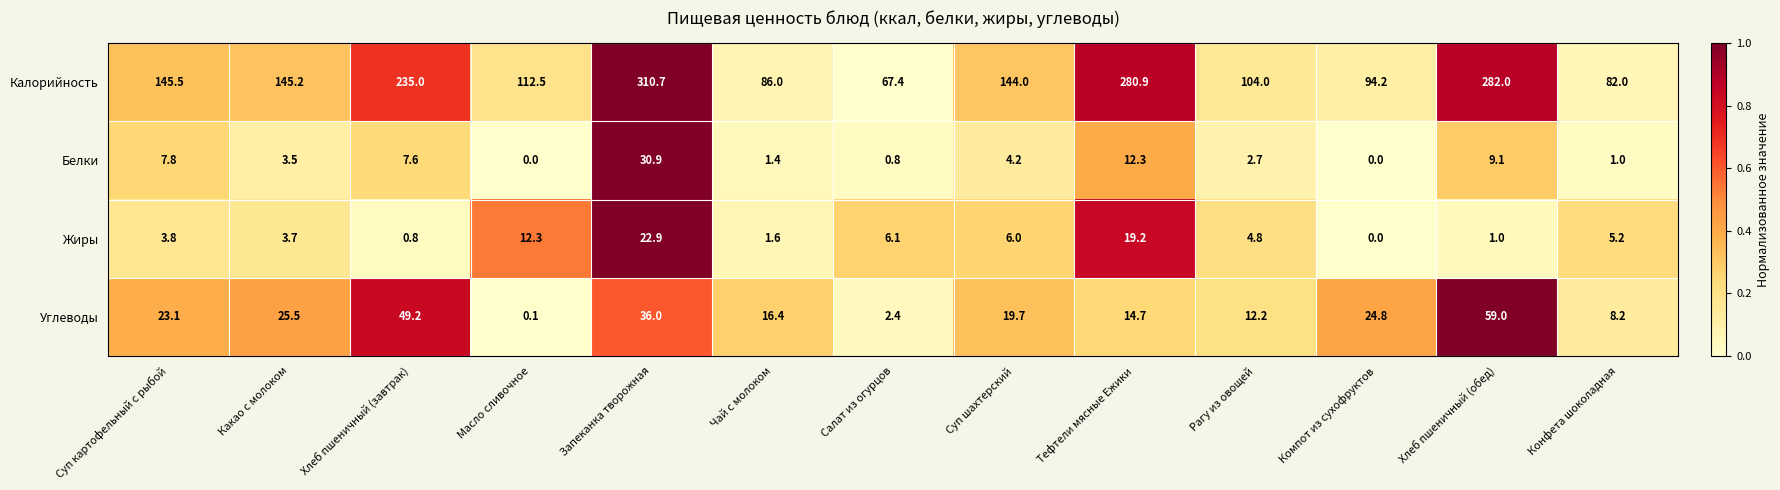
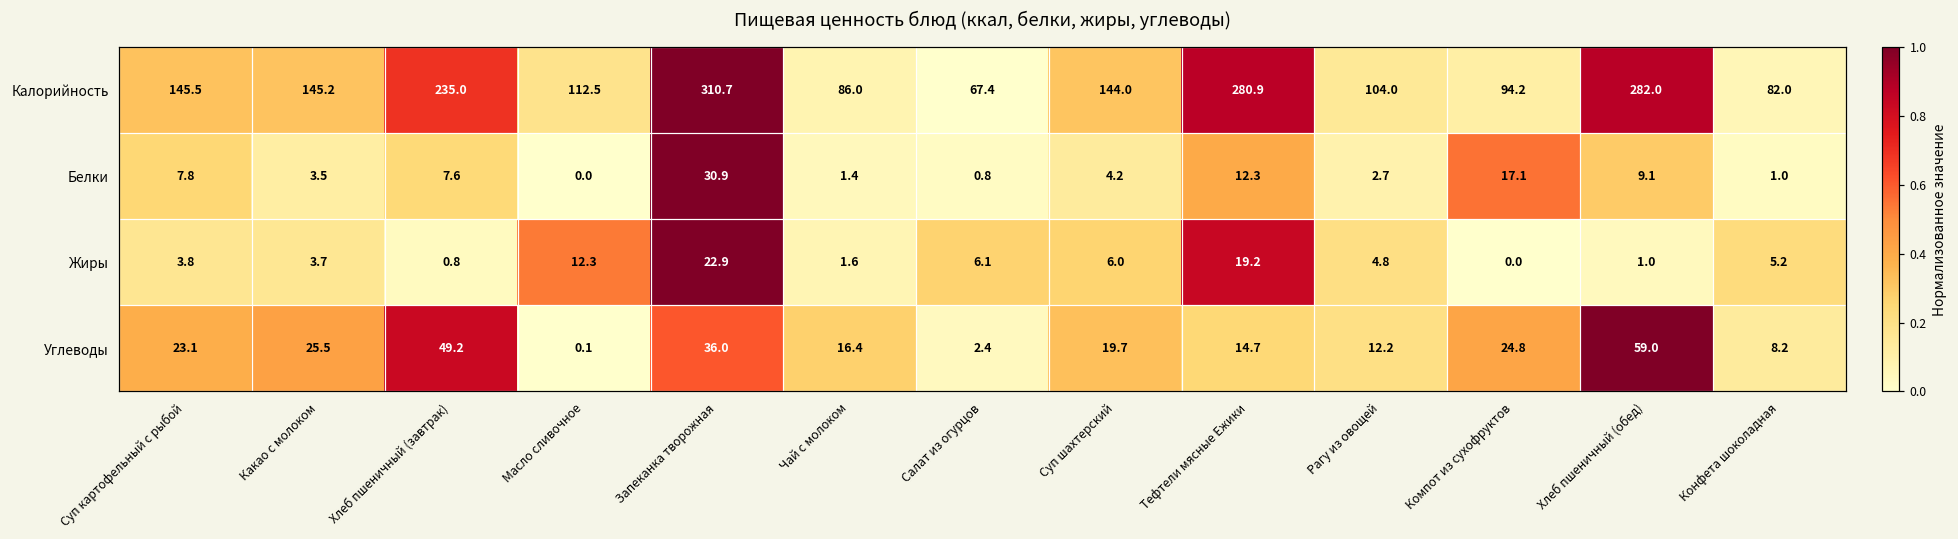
  {
    "Калорийность": {
      "Суп картофельный с рыбой": 145.5,
      "Какао с молоком": 145.2,
      "Хлеб пшеничный (завтрак)": 235.0,
      "Масло сливочное": 112.5,
      "Запеканка творожная": 310.7,
      "Чай с молоком": 86.0,
      "Салат из огурцов": 67.4,
      "Суп шахтерский": 144.0,
      "Тефтели мясные Ежики": 280.9,
      "Рагу из овощей": 104.0,
      "Компот из сухофруктов": 94.2,
      "Хлеб пшеничный (обед)": 282.0,
      "Конфета шоколадная": 82.0
    },
    "Белки": {
      "Суп картофельный с рыбой": 7.8,
      "Какао с молоком": 3.5,
      "Хлеб пшеничный (завтрак)": 7.6,
      "Масло сливочное": 0.0,
      "Запеканка творожная": 30.9,
      "Чай с молоком": 1.4,
      "Салат из огурцов": 0.8,
      "Суп шахтерский": 4.2,
      "Тефтели мясные Ежики": 12.3,
      "Рагу из овощей": 2.7,
-     "Компот из сухофруктов": 0.0,
+     "Компот из сухофруктов": 17.1,
      "Хлеб пшеничный (обед)": 9.1,
      "Конфета шоколадная": 1.0
    },
    "Жиры": {
      "Суп картофельный с рыбой": 3.8,
      "Какао с молоком": 3.7,
      "Хлеб пшеничный (завтрак)": 0.8,
      "Масло сливочное": 12.3,
      "Запеканка творожная": 22.9,
      "Чай с молоком": 1.6,
      "Салат из огурцов": 6.1,
      "Суп шахтерский": 6.0,
      "Тефтели мясные Ежики": 19.2,
      "Рагу из овощей": 4.8,
      "Компот из сухофруктов": 0.0,
      "Хлеб пшеничный (обед)": 1.0,
      "Конфета шоколадная": 5.2
    },
    "Углеводы": {
      "Суп картофельный с рыбой": 23.1,
      "Какао с молоком": 25.5,
      "Хлеб пшеничный (завтрак)": 49.2,
      "Масло сливочное": 0.1,
      "Запеканка творожная": 36.0,
      "Чай с молоком": 16.4,
      "Салат из огурцов": 2.4,
      "Суп шахтерский": 19.7,
      "Тефтели мясные Ежики": 14.7,
      "Рагу из овощей": 12.2,
      "Компот из сухофруктов": 24.8,
      "Хлеб пшеничный (обед)": 59.0,
      "Конфета шоколадная": 8.2
    }
  }
